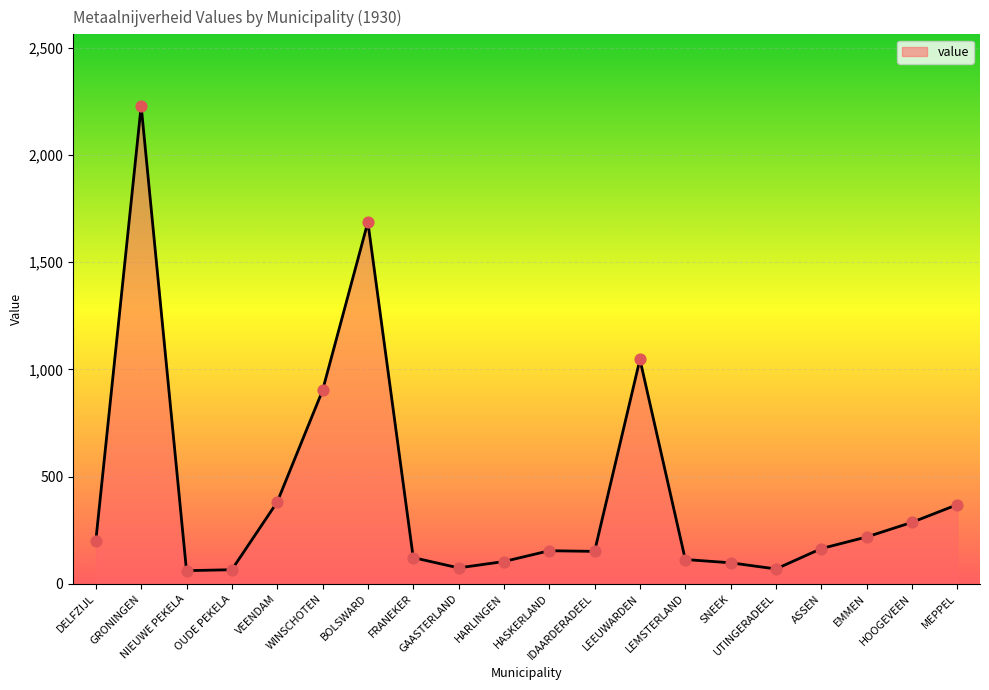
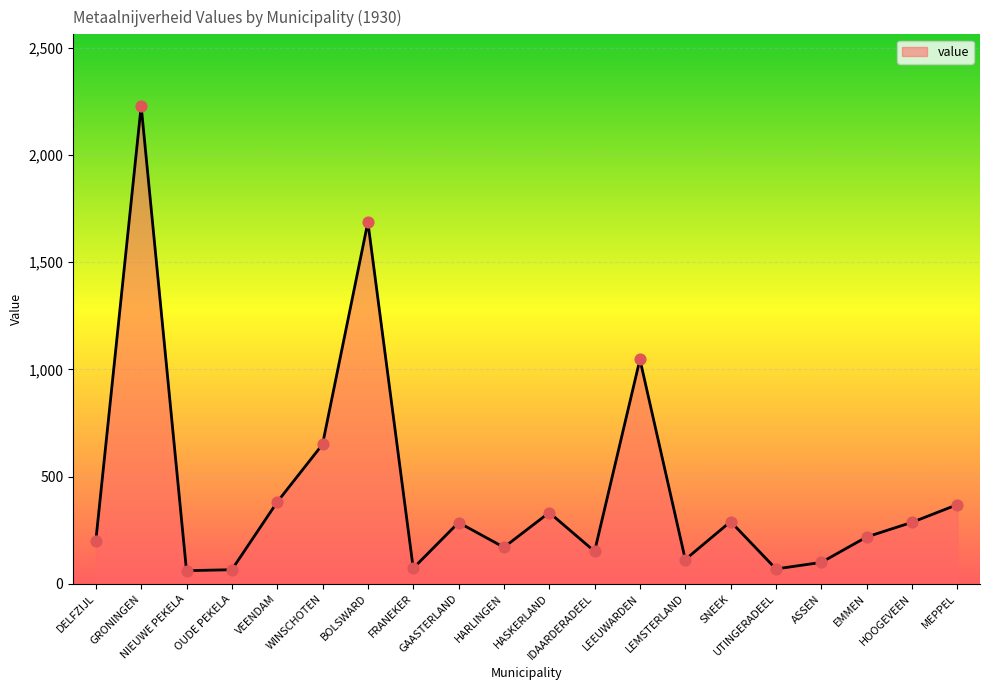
  {
    "DELFZIJL": "200",
    "GRONINGEN": "2,230",
    "NIEUWE PEKELA": "60",
    "OUDE PEKELA": "70",
    "VEENDAM": "380",
-   "WINSCHOTEN": "900",
+   "WINSCHOTEN": "650",
    "BOLSWARD": "1,690",
-   "FRANEKER": "120",
-   "GAASTERLAND": "70",
-   "HARLINGEN": "100",
-   "HASKERLAND": "150",
+   "FRANEKER": "70",
+   "GAASTERLAND": "290",
+   "HARLINGEN": "170",
+   "HASKERLAND": "330",
    "IDAARDERADEEL": "150",
    "LEEUWARDEN": "1,050",
    "LEMSTERLAND": "110",
-   "SNEEK": "100",
+   "SNEEK": "290",
    "UTINGERADEEL": "70",
-   "ASSEN": "160",
+   "ASSEN": "100",
    "EMMEN": "220",
    "HOOGEVEEN": "290",
    "MEPPEL": "370"
  }
